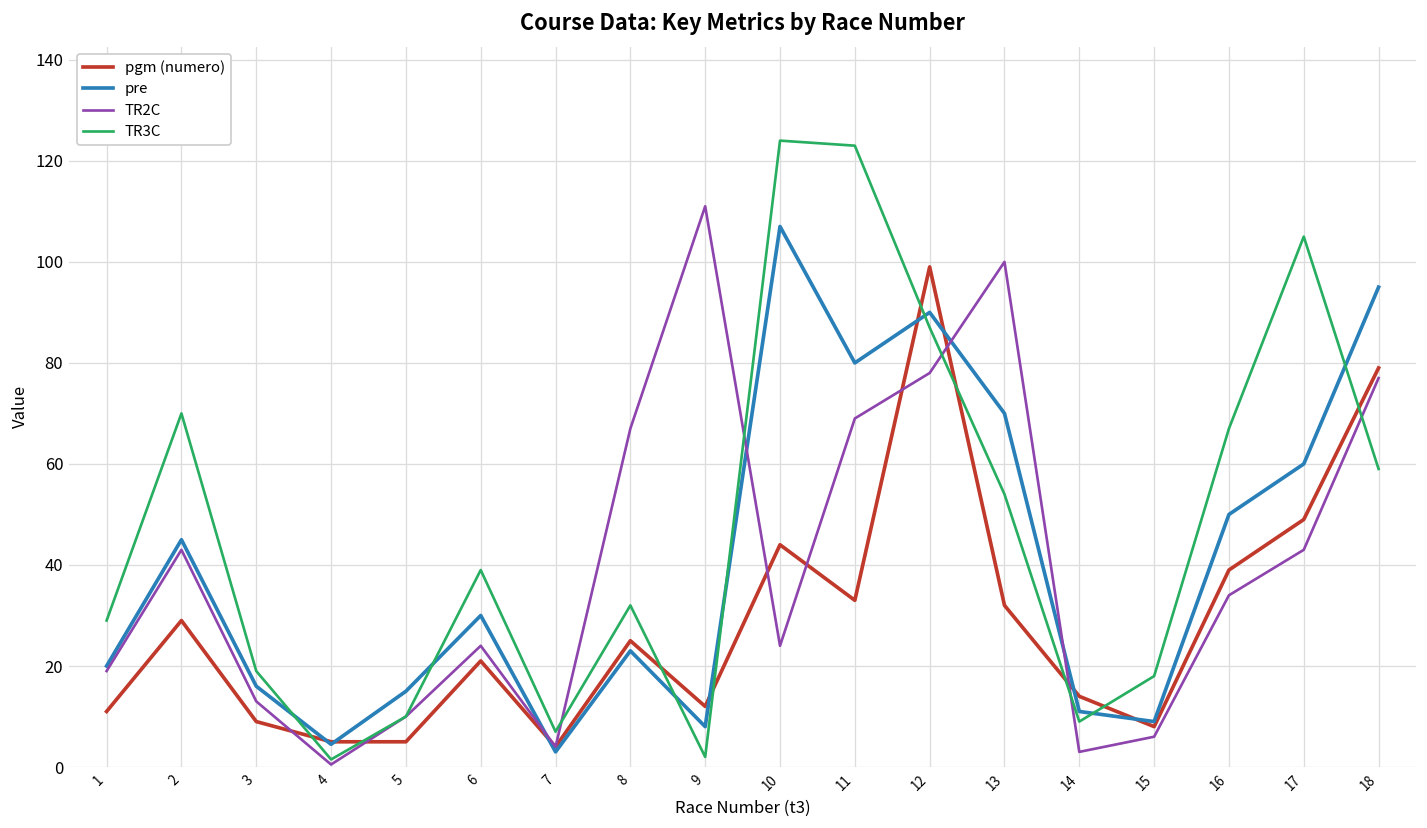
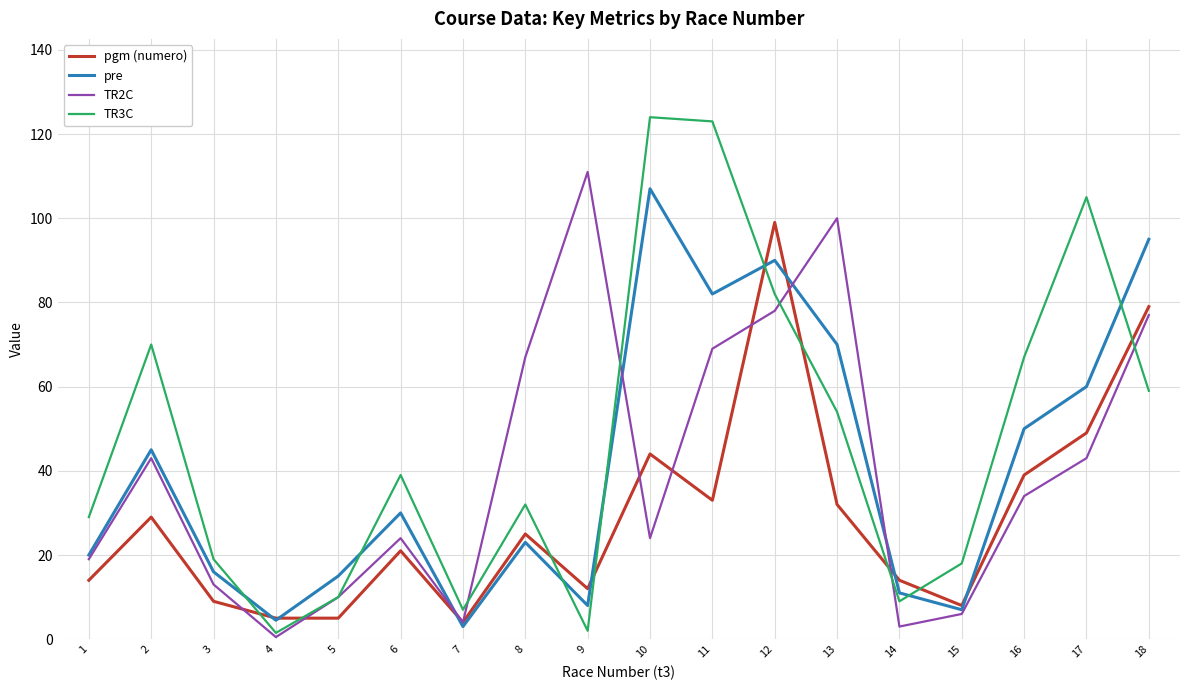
  {
    "pgm (numero)": {
-     "1": 11,
+     "1": 14,
      "2": 29,
      "3": 9,
      "5": 5,
      "6": 21,
      "8": 25,
      "9": 12,
      "10": 44,
      "11": 33,
      "12": 99,
      "13": 32,
      "14": 14,
      "15": 8,
      "16": 39,
      "17": 49,
      "18": 79
    },
    "pre": {
      "1": 20,
      "2": 45,
      "3": 16,
      "5": 15,
      "6": 30,
      "7": 3,
      "8": 23,
      "9": 8,
      "10": 107,
-     "11": 80,
+     "11": 82,
      "12": 90,
      "13": 70,
      "14": 11,
-     "15": 9,
+     "15": 7,
      "16": 50,
      "17": 60,
      "18": 95
    },
    "TR2C": {
      "1": 19,
      "2": 43,
      "3": 13,
      "4": 1,
      "6": 24,
      "8": 67,
      "9": 111,
      "10": 24,
      "11": 69,
      "12": 78,
      "13": 100,
      "14": 3,
      "15": 6,
      "16": 34,
      "17": 43,
      "18": 77
    },
    "TR3C": {
      "1": 29,
      "2": 70,
      "3": 19,
      "4": 2,
      "6": 39,
      "7": 7,
      "8": 32,
      "9": 2,
      "10": 124,
      "11": 123,
-     "12": 87,
+     "12": 82,
      "13": 54,
      "14": 9,
      "15": 18,
      "16": 67,
      "17": 105,
      "18": 59
    }
  }
